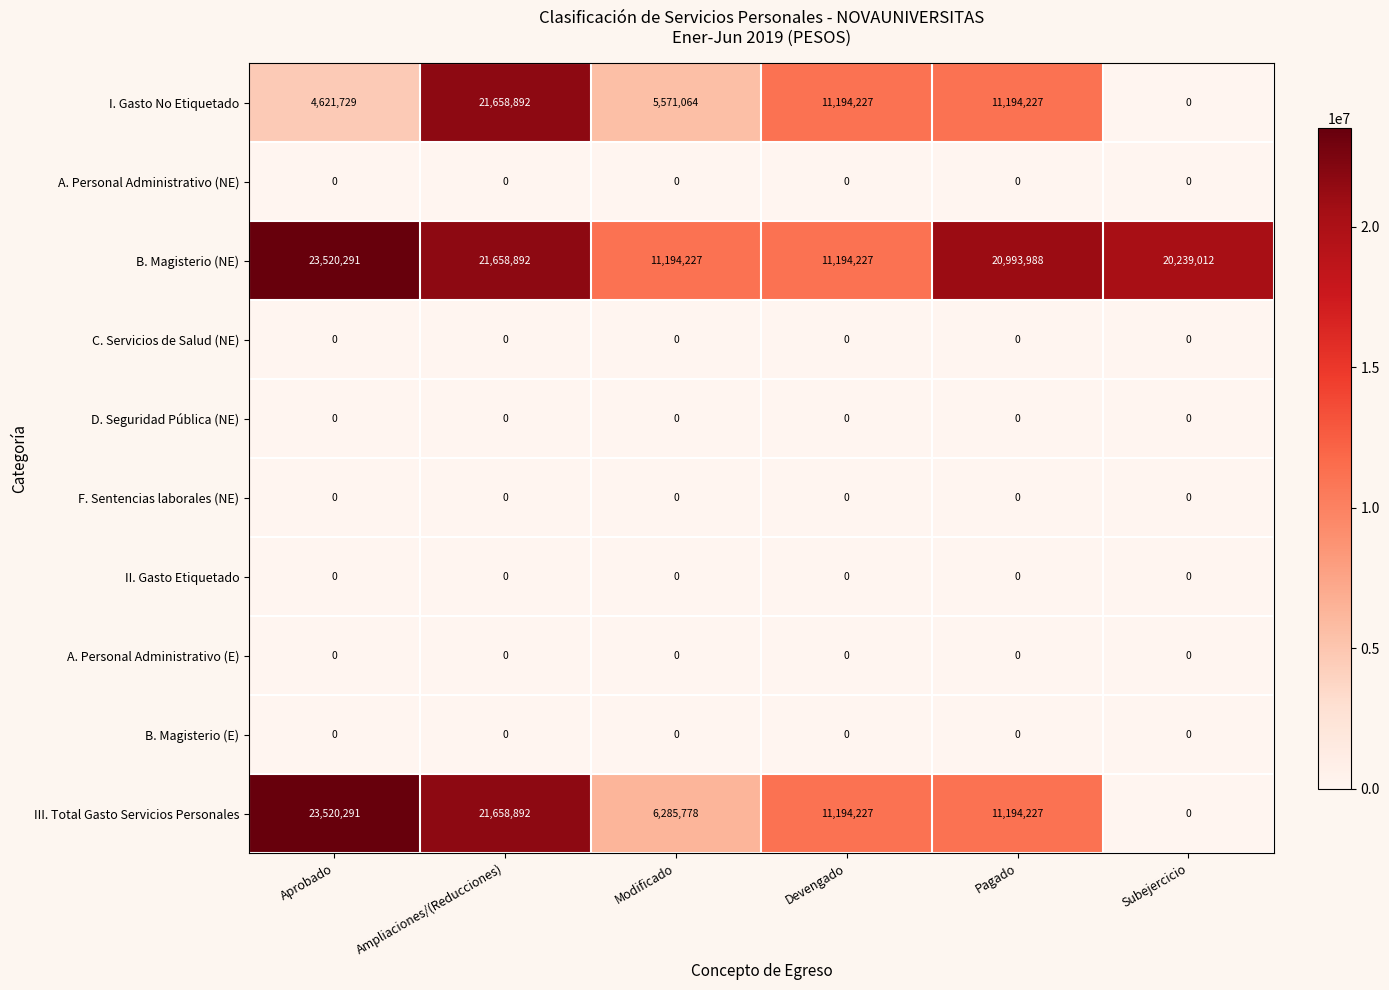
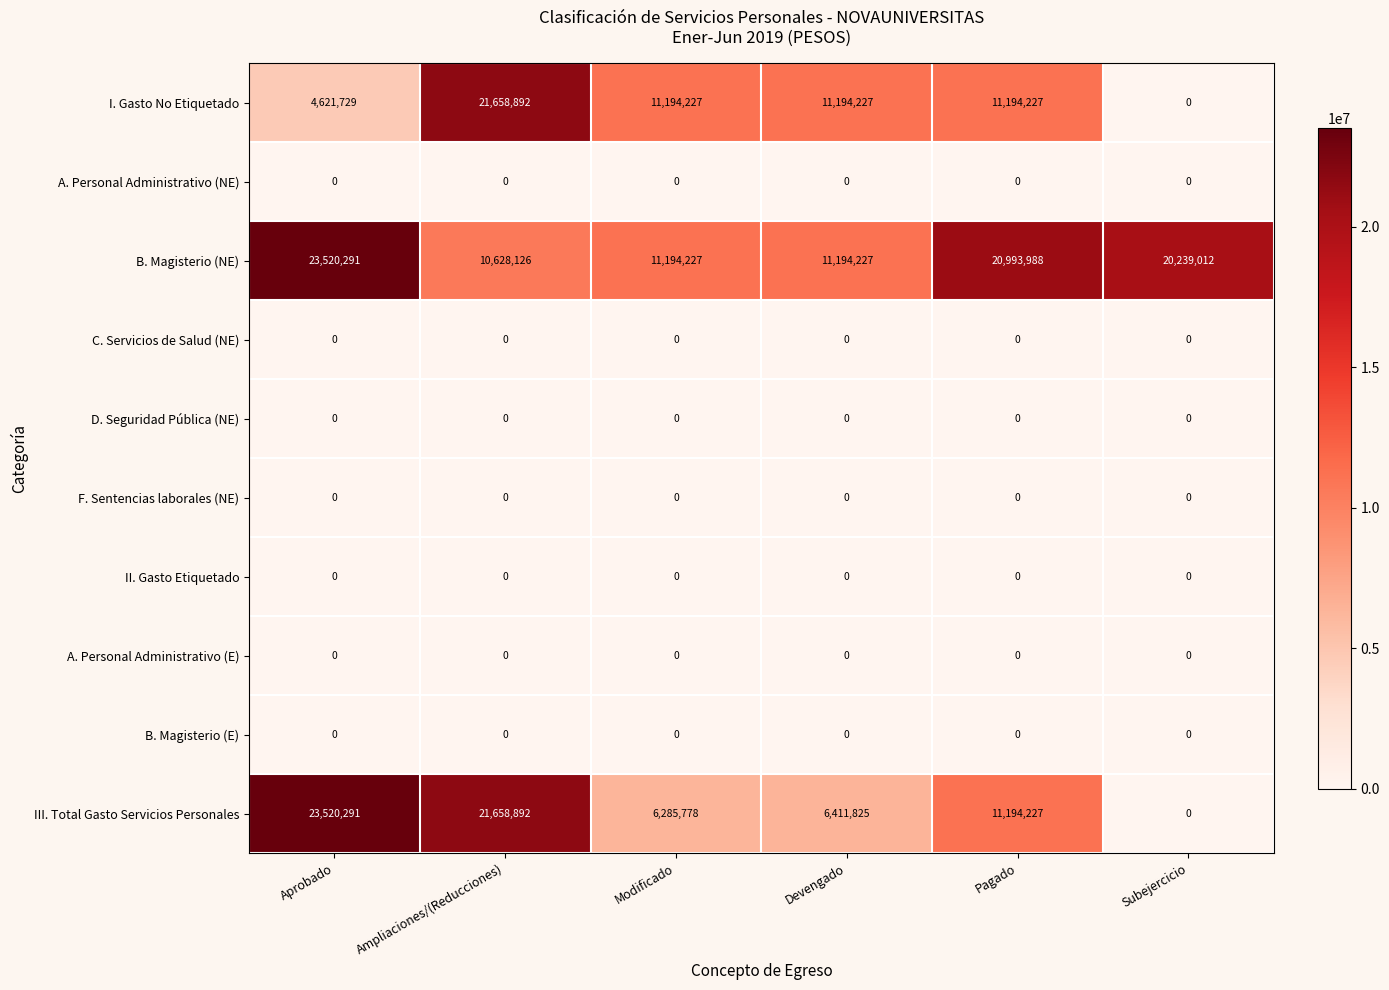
  {
    "I. Gasto No Etiquetado": {
      "Aprobado": "4,621,729",
      "Ampliaciones/(Reducciones)": "21,658,892",
-     "Modificado": "5,571,064",
+     "Modificado": "11,194,227",
      "Devengado": "11,194,227",
      "Pagado": "11,194,227",
      "Subejercicio": "0"
    },
    "A. Personal Administrativo (NE)": {
      "Aprobado": "0",
      "Ampliaciones/(Reducciones)": "0",
      "Modificado": "0",
      "Devengado": "0",
      "Pagado": "0",
      "Subejercicio": "0"
    },
    "B. Magisterio (NE)": {
      "Aprobado": "23,520,291",
-     "Ampliaciones/(Reducciones)": "21,658,892",
+     "Ampliaciones/(Reducciones)": "10,628,126",
      "Modificado": "11,194,227",
      "Devengado": "11,194,227",
      "Pagado": "20,993,988",
      "Subejercicio": "20,239,012"
    },
    "C. Servicios de Salud (NE)": {
      "Aprobado": "0",
      "Ampliaciones/(Reducciones)": "0",
      "Modificado": "0",
      "Devengado": "0",
      "Pagado": "0",
      "Subejercicio": "0"
    },
    "D. Seguridad Pública (NE)": {
      "Aprobado": "0",
      "Ampliaciones/(Reducciones)": "0",
      "Modificado": "0",
      "Devengado": "0",
      "Pagado": "0",
      "Subejercicio": "0"
    },
    "F. Sentencias laborales (NE)": {
      "Aprobado": "0",
      "Ampliaciones/(Reducciones)": "0",
      "Modificado": "0",
      "Devengado": "0",
      "Pagado": "0",
      "Subejercicio": "0"
    },
    "II. Gasto Etiquetado": {
      "Aprobado": "0",
      "Ampliaciones/(Reducciones)": "0",
      "Modificado": "0",
      "Devengado": "0",
      "Pagado": "0",
      "Subejercicio": "0"
    },
    "A. Personal Administrativo (E)": {
      "Aprobado": "0",
      "Ampliaciones/(Reducciones)": "0",
      "Modificado": "0",
      "Devengado": "0",
      "Pagado": "0",
      "Subejercicio": "0"
    },
    "B. Magisterio (E)": {
      "Aprobado": "0",
      "Ampliaciones/(Reducciones)": "0",
      "Modificado": "0",
      "Devengado": "0",
      "Pagado": "0",
      "Subejercicio": "0"
    },
    "III. Total Gasto Servicios Personales": {
      "Aprobado": "23,520,291",
      "Ampliaciones/(Reducciones)": "21,658,892",
      "Modificado": "6,285,778",
-     "Devengado": "11,194,227",
+     "Devengado": "6,411,825",
      "Pagado": "11,194,227",
      "Subejercicio": "0"
    }
  }
